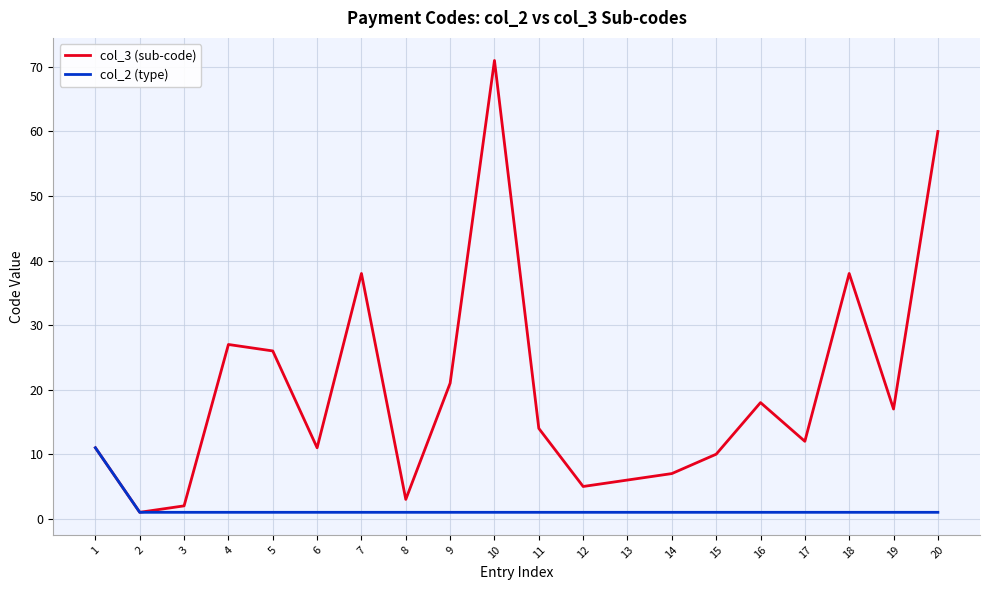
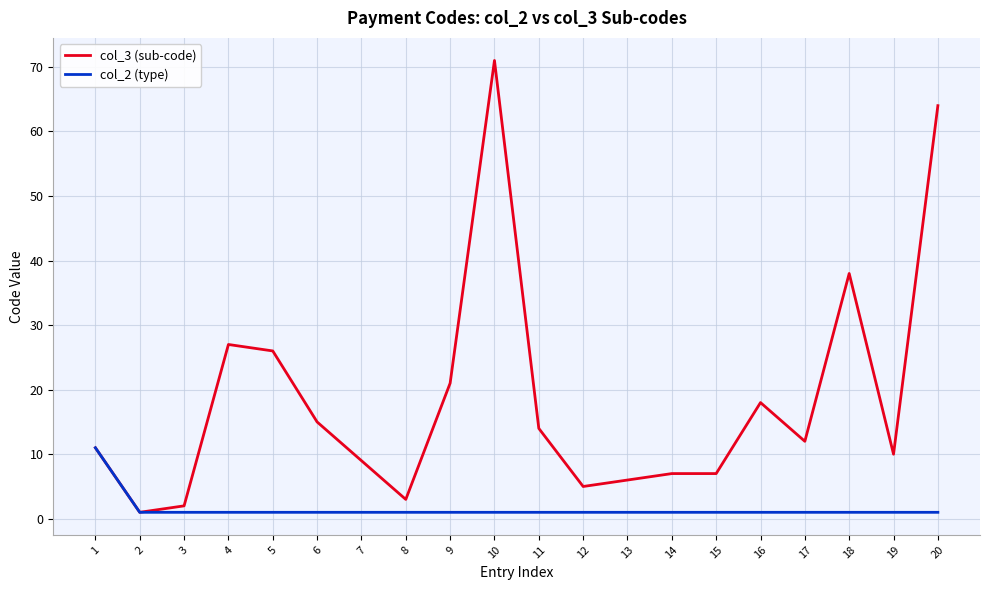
  {
    "col_3 (sub-code)": {
      "3": 2,
      "4": 27,
      "5": 26,
-     "6": 11,
-     "7": 38,
+     "6": 15,
+     "7": 9,
      "8": 3,
      "9": 21,
      "10": 71,
      "11": 14,
      "12": 5,
      "13": 6,
      "14": 7,
-     "15": 10,
+     "15": 7,
      "16": 18,
      "17": 12,
      "18": 38,
-     "19": 17,
-     "20": 60
+     "19": 10,
+     "20": 64
    },
    "col_2 (type)": {
      "3": 1,
      "4": 1,
      "5": 1,
      "6": 1,
      "7": 1,
      "8": 1,
      "9": 1,
      "10": 1,
      "11": 1,
      "12": 1,
      "13": 1,
      "14": 1,
      "15": 1,
      "16": 1,
      "17": 1,
      "18": 1,
      "19": 1,
      "20": 1
    }
  }
